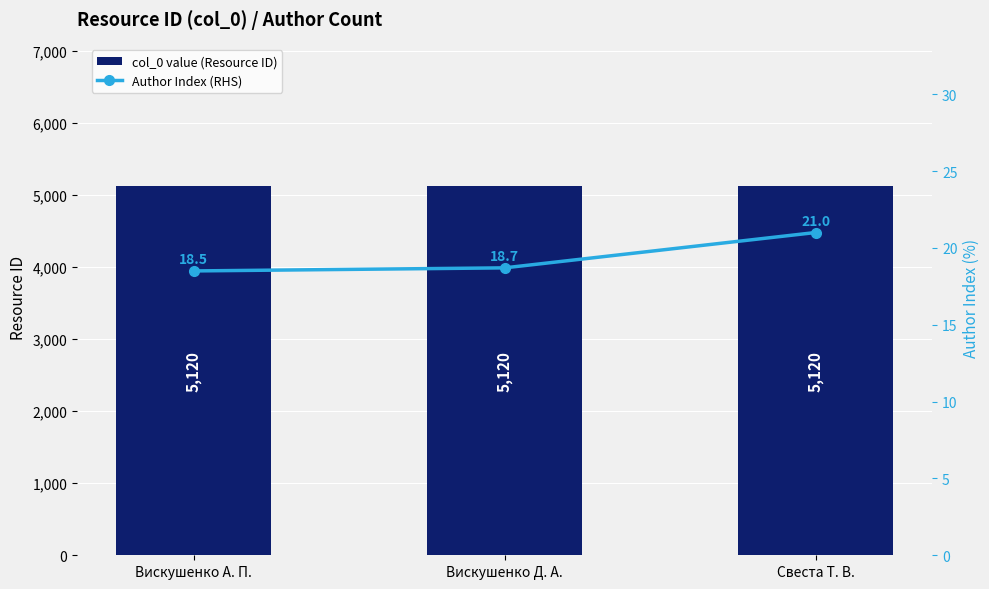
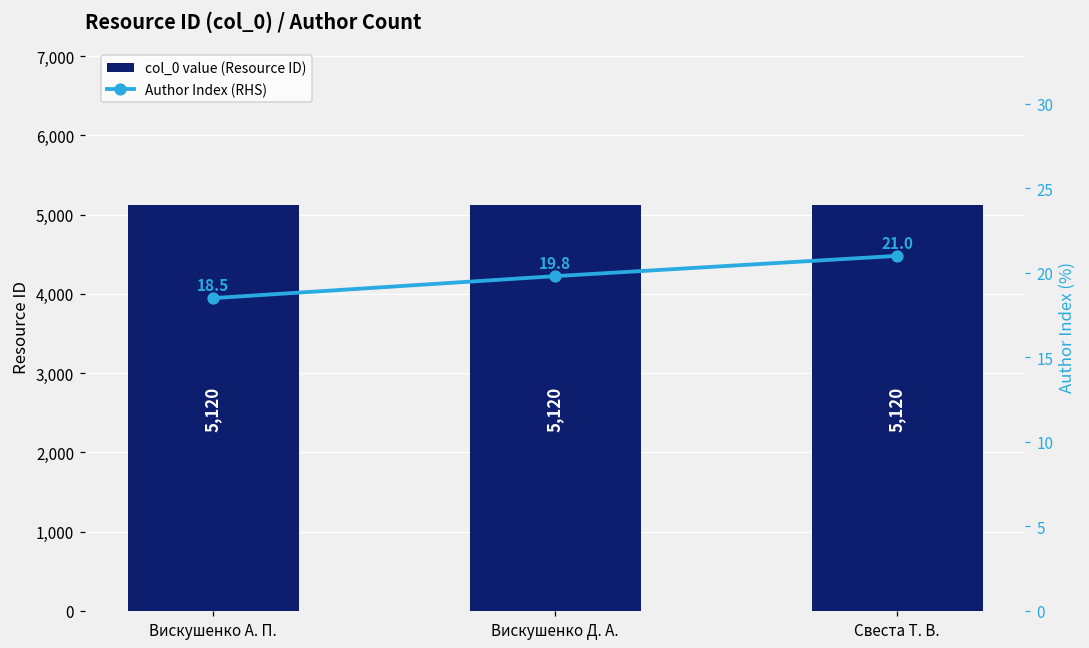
  {
    "col_0 value (Resource ID)": {
      "Вискушенко А. П.": "5,120",
      "Вискушенко Д. А.": "5,120",
      "Свеста Т. В.": "5,120"
    },
    "Author Index (RHS)": {
      "Вискушенко А. П.": "18.5",
-     "Вискушенко Д. А.": "18.7",
+     "Вискушенко Д. А.": "19.8",
      "Свеста Т. В.": "21.0"
    }
  }
